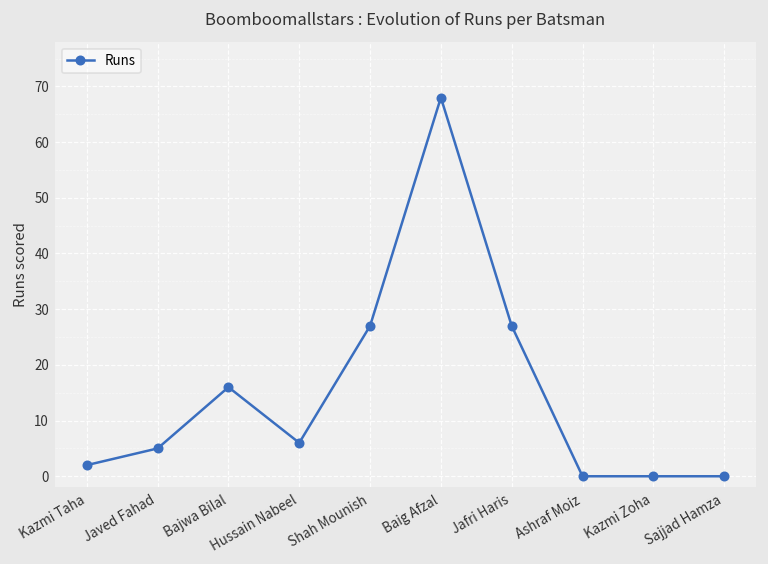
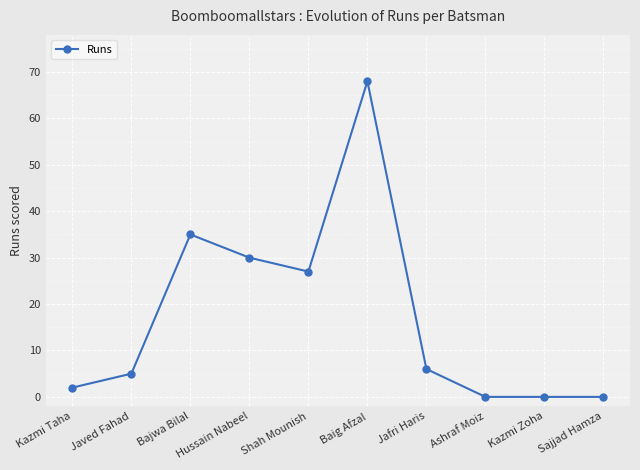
  {
    "Kazmi Taha": 2,
    "Javed Fahad": 5,
-   "Bajwa Bilal": 16,
-   "Hussain Nabeel": 6,
+   "Bajwa Bilal": 35,
+   "Hussain Nabeel": 30,
    "Shah Mounish": 27,
    "Baig Afzal": 68,
-   "Jafri Haris": 27,
+   "Jafri Haris": 6,
    "Ashraf Moiz": 0,
    "Kazmi Zoha": 0,
    "Sajjad Hamza": 0
  }
